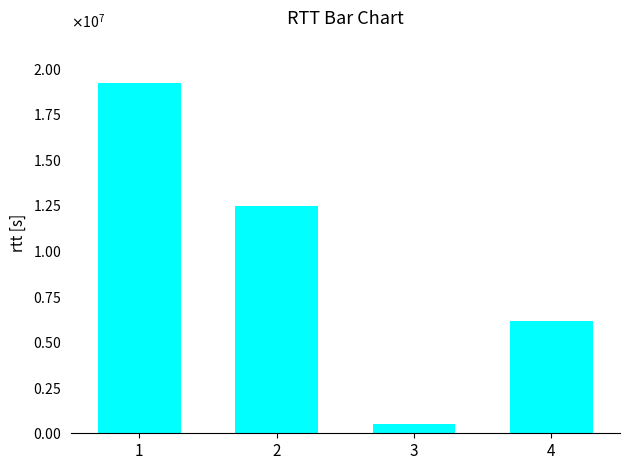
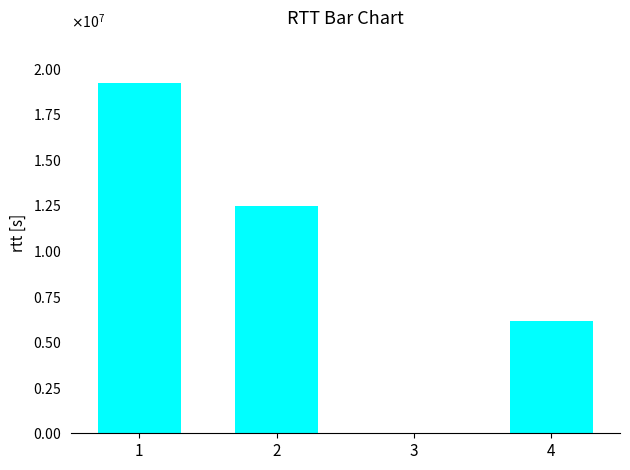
  {
    "1": 19200000,
    "2": 12500000,
-   "3": 500000,
+   "3": 0,
    "4": 6200000
  }
